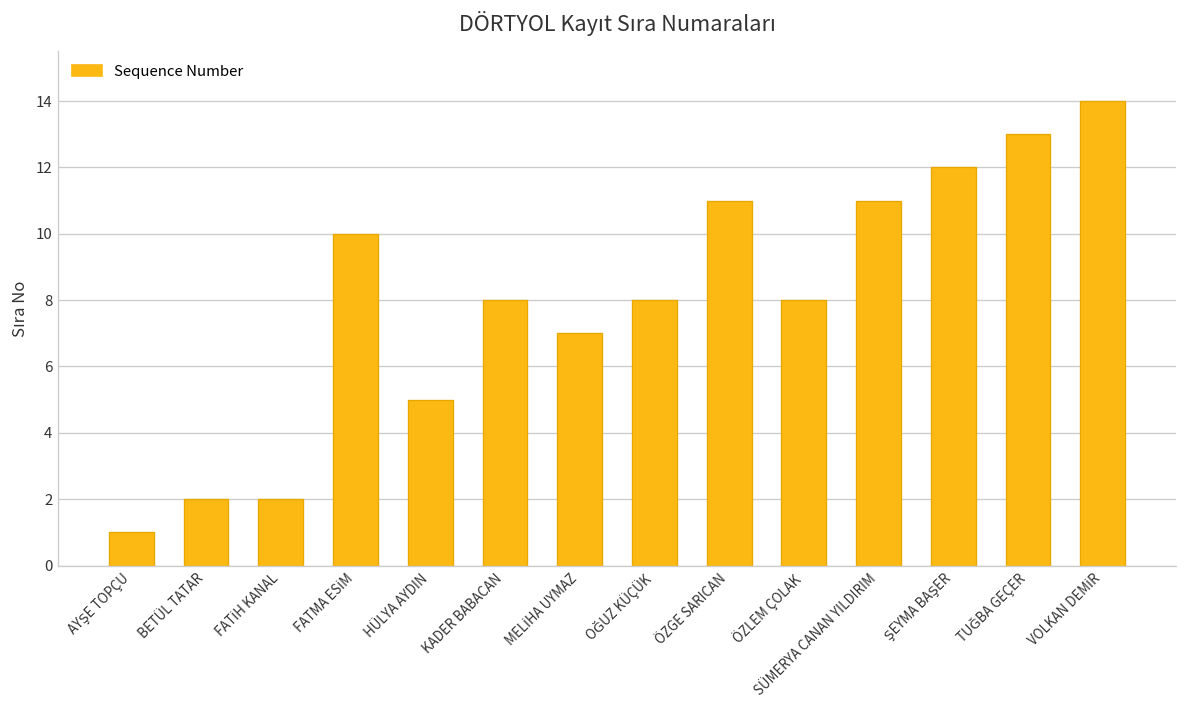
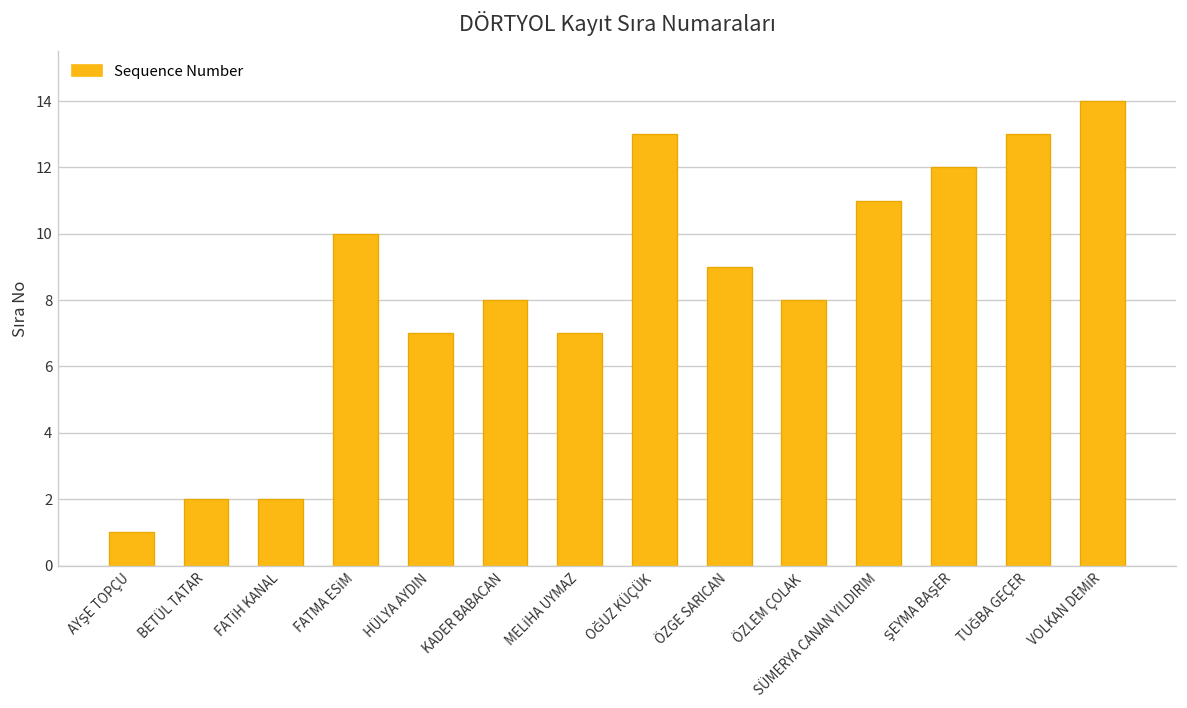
  {
    "AYŞE TOPÇU": 1,
    "BETÜL TATAR": 2,
    "FATİH KANAL": 2,
    "FATMA ESİM": 10,
-   "HÜLYA AYDIN": 5,
+   "HÜLYA AYDIN": 7,
    "KADER BABACAN": 8,
    "MELİHA UYMAZ": 7,
-   "OĞUZ KÜÇÜK": 8,
-   "ÖZGE SARICAN": 11,
+   "OĞUZ KÜÇÜK": 13,
+   "ÖZGE SARICAN": 9,
    "ÖZLEM ÇOLAK": 8,
    "SÜMERYA CANAN YILDIRIM": 11,
    "ŞEYMA BAŞER": 12,
    "TUĞBA GEÇER": 13,
    "VOLKAN DEMİR": 14
  }
